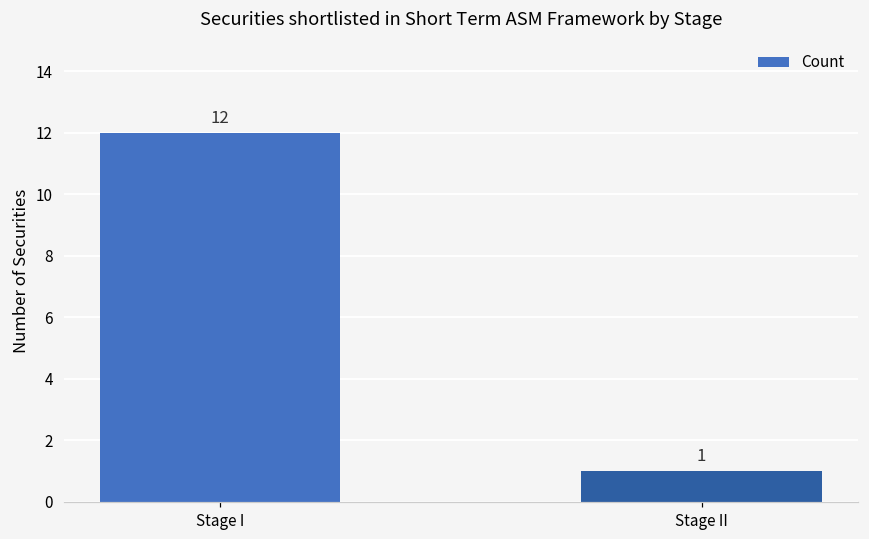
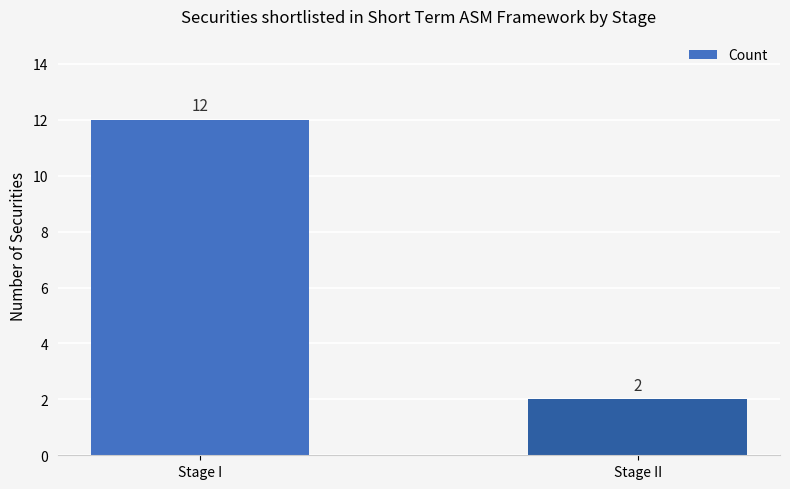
  {
    "Stage I": 12,
-   "Stage II": 1
+   "Stage II": 2
  }
